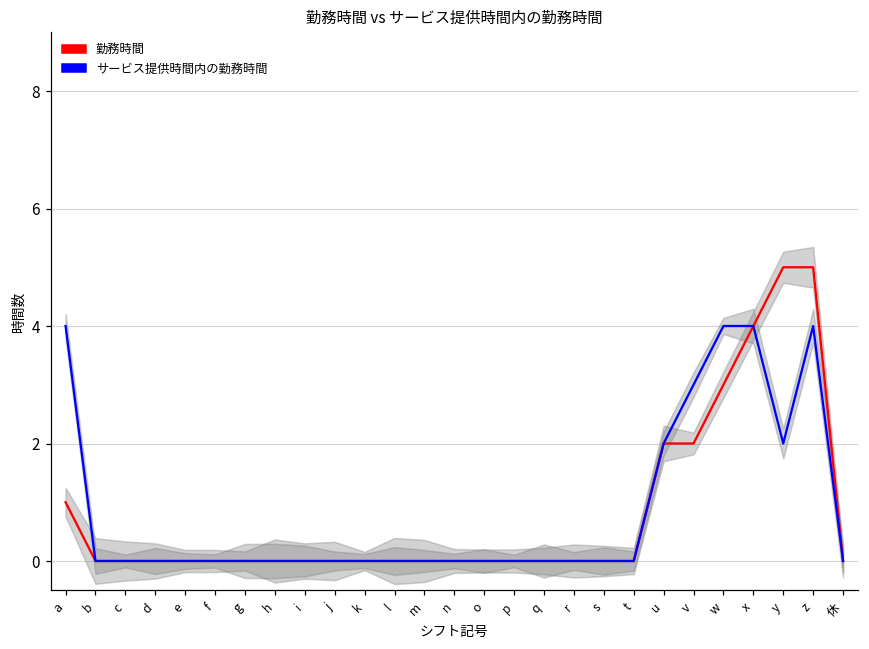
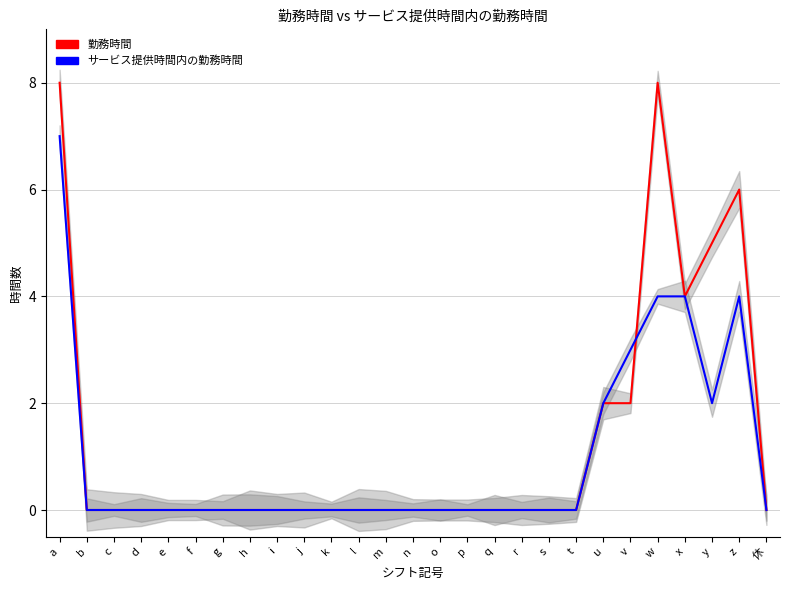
  {
    "勤務時間": {
-     "a": 1,
+     "a": 8,
      "v": 2,
-     "w": 3,
+     "w": 8,
      "y": 5,
-     "z": 5
+     "z": 6
    },
    "サービス提供時間内の勤務時間": {
-     "a": 4,
+     "a": 7,
      "v": 3,
      "w": 4,
      "y": 2,
      "z": 4
    }
  }
